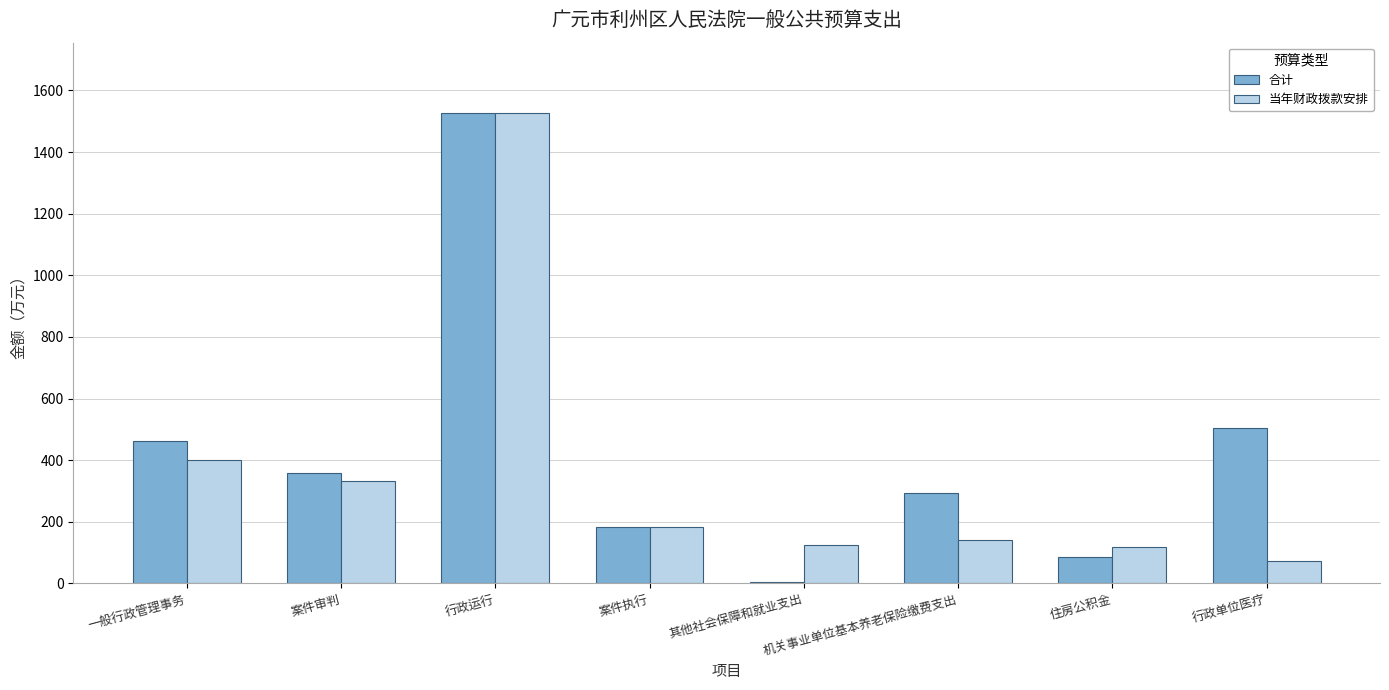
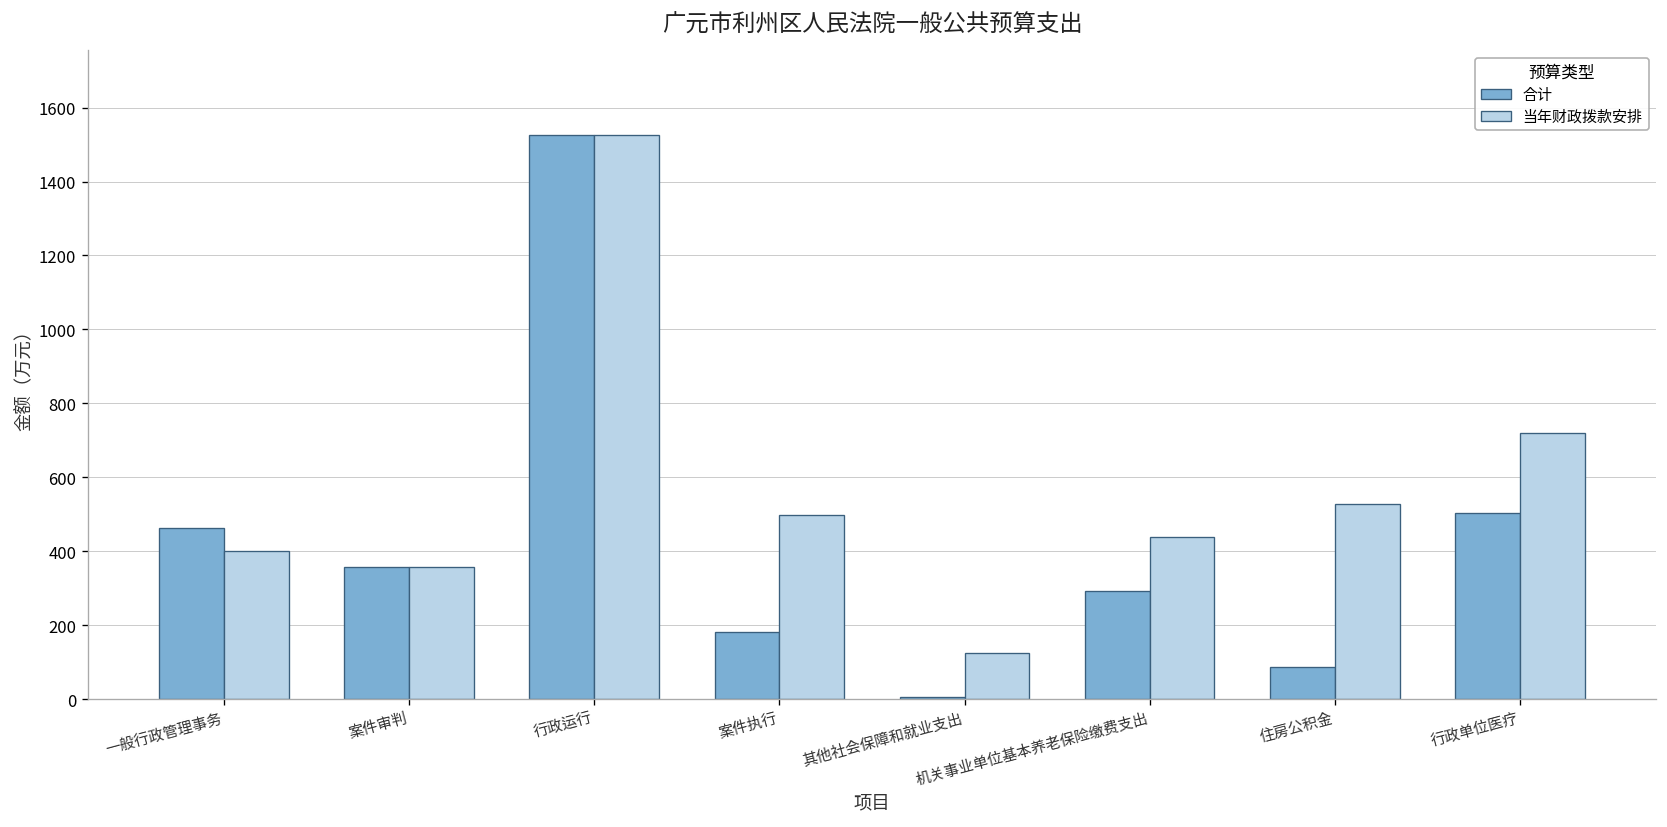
  {
    "合计": {
      "一般行政管理事务": 460,
      "案件审判": 360,
      "行政运行": 1530,
      "案件执行": 180,
      "机关事业单位基本养老保险缴费支出": 290,
      "住房公积金": 90,
      "行政单位医疗": 500
    },
    "当年财政拨款安排": {
      "一般行政管理事务": 400,
-     "案件审判": 330,
+     "案件审判": 360,
      "行政运行": 1530,
-     "案件执行": 180,
+     "案件执行": 500,
      "其他社会保障和就业支出": 130,
-     "机关事业单位基本养老保险缴费支出": 140,
-     "住房公积金": 120,
-     "行政单位医疗": 70
+     "机关事业单位基本养老保险缴费支出": 440,
+     "住房公积金": 530,
+     "行政单位医疗": 720
    }
  }
